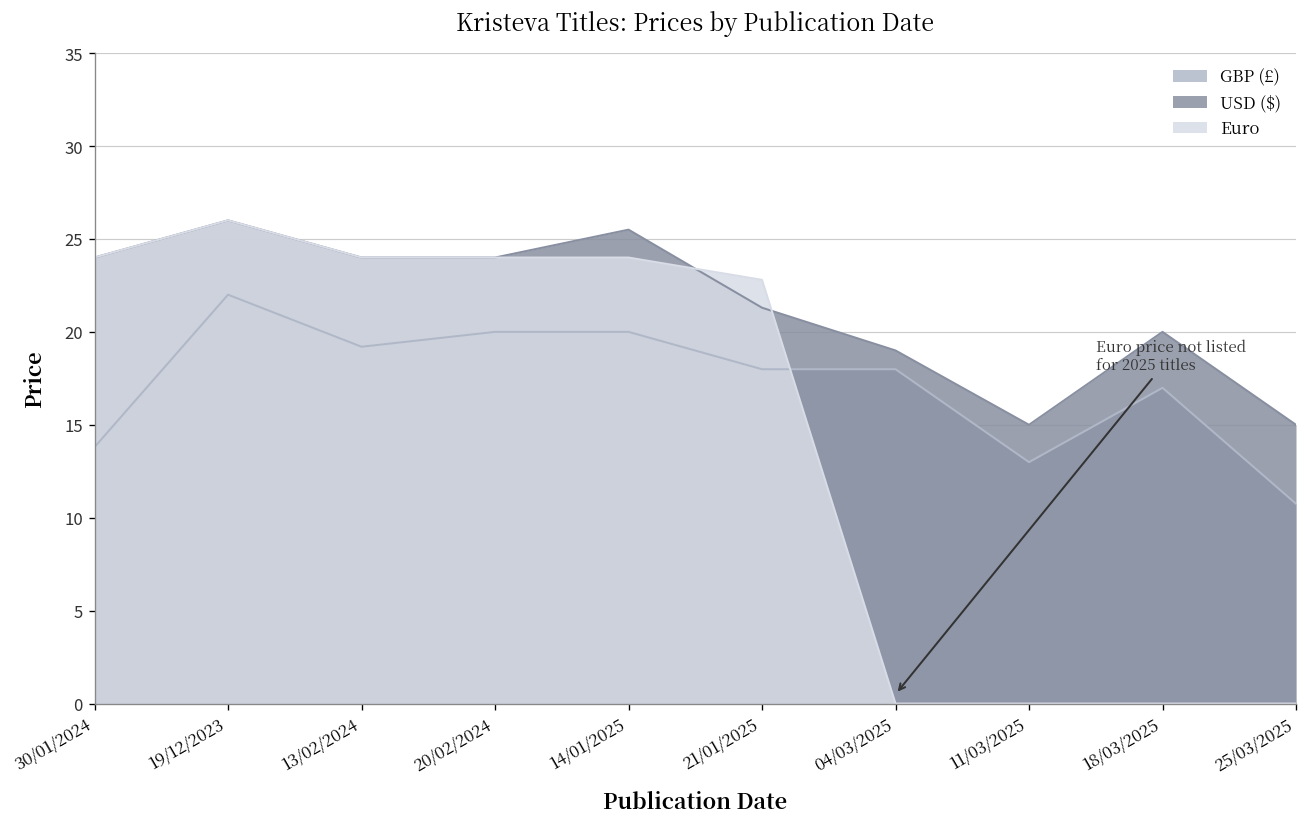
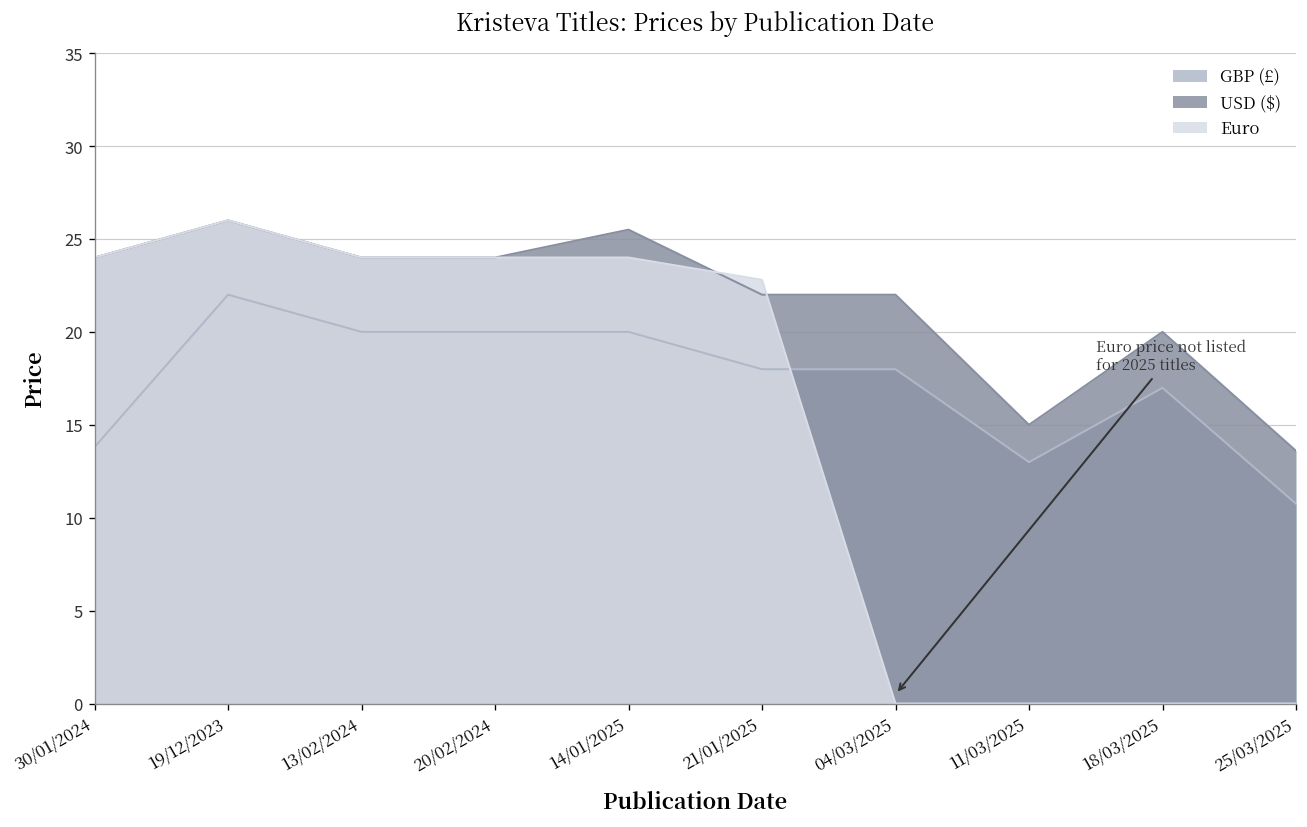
  {
    "GBP (£)": {
      "30/01/2024": 13.8,
      "19/12/2023": 22.0,
-     "13/02/2024": 19.2,
+     "13/02/2024": 20.0,
      "20/02/2024": 20.0,
      "14/01/2025": 20.0,
      "21/01/2025": 18.0,
      "04/03/2025": 18.0,
      "25/03/2025": 10.8
    },
    "USD ($)": {
      "14/01/2025": 25.5,
-     "21/01/2025": 21.3,
-     "04/03/2025": 19,
+     "21/01/2025": 22.0,
+     "04/03/2025": 22,
      "18/03/2025": 20.0,
-     "25/03/2025": 15.0
+     "25/03/2025": 13.6
    },
    "Euro": {
      "14/01/2025": 24.0,
      "21/01/2025": 22.8,
      "04/03/2025": 0.0,
      "11/03/2025": 0.0,
      "18/03/2025": 0.0,
      "25/03/2025": 0.0
    }
  }
